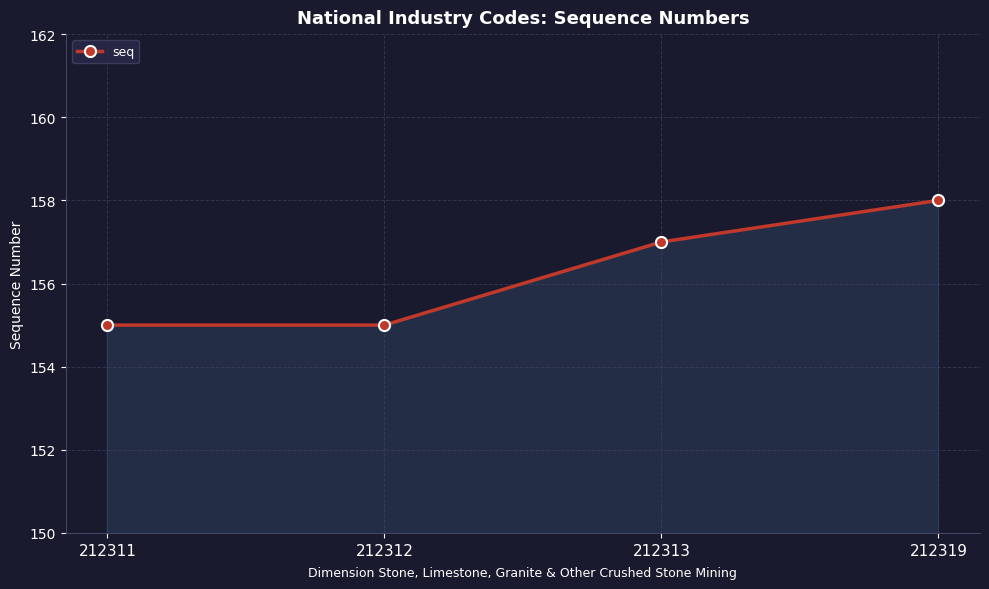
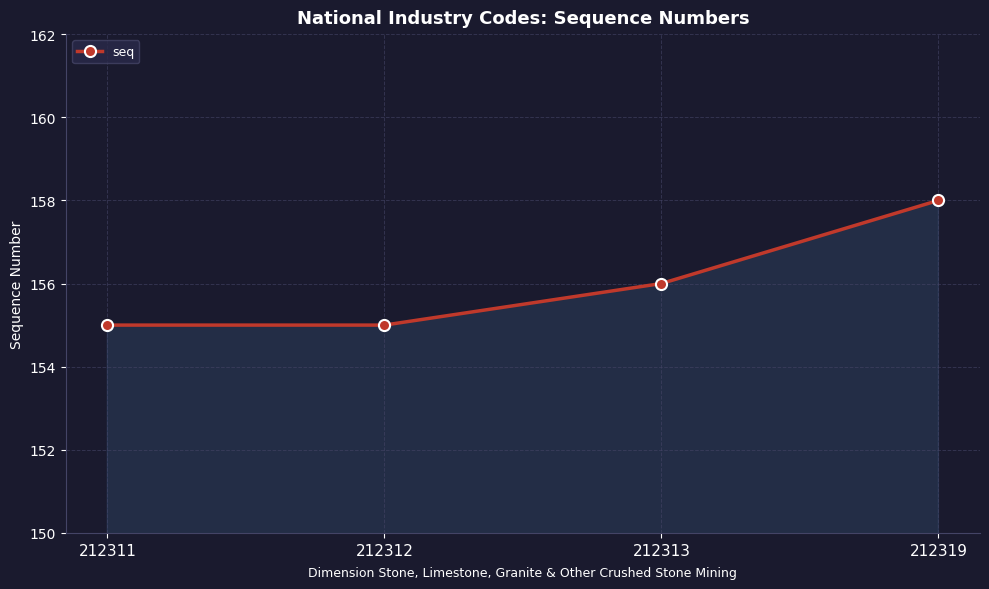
  {
    "212311": 155,
    "212312": 155,
-   "212313": 157,
+   "212313": 156,
    "212319": 158
  }
